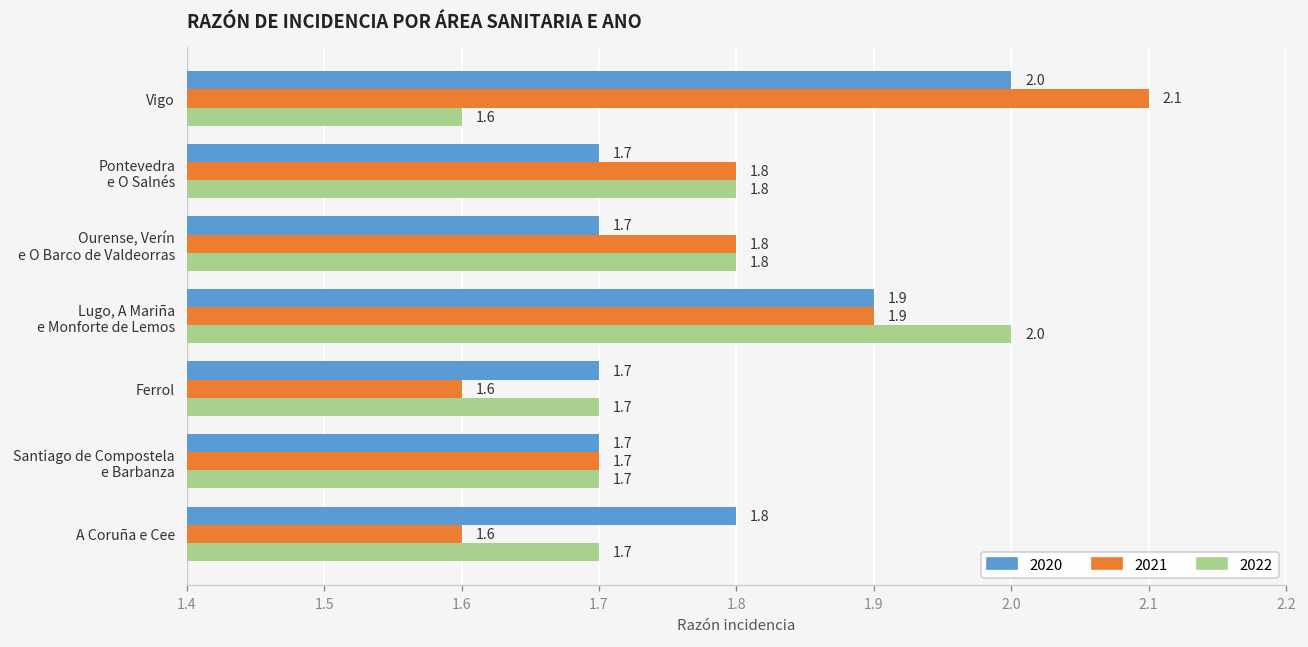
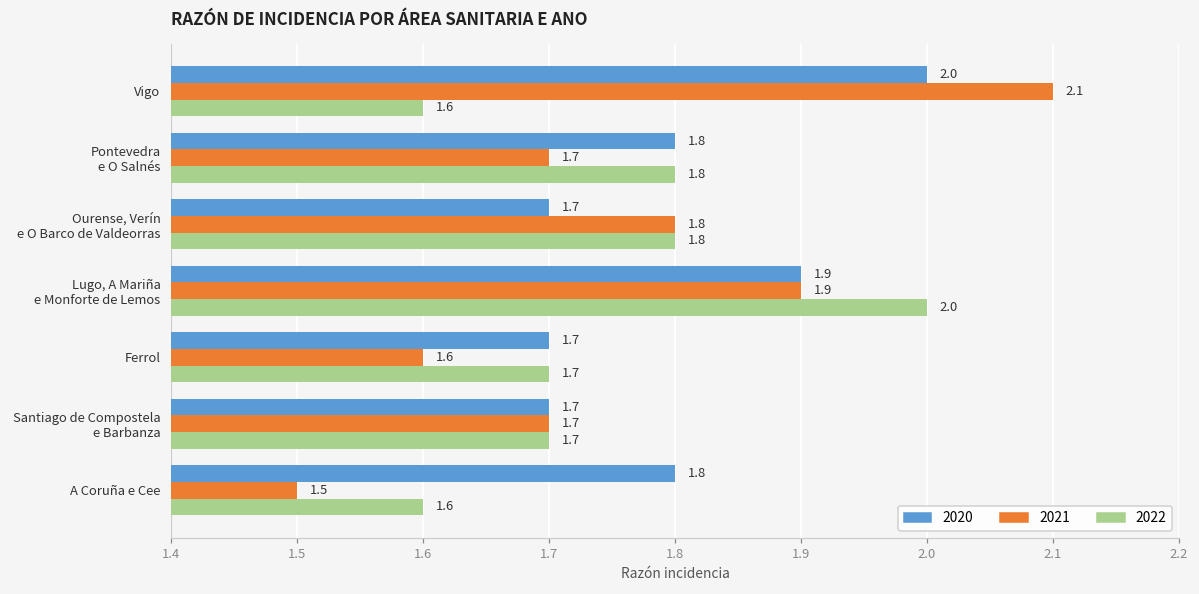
  {
    "2020": {
      "Vigo": 2.0,
-     "Pontevedra e O Salnés": 1.7,
+     "Pontevedra e O Salnés": 1.8,
      "Ourense, Verín e O Barco de Valdeorras": 1.7,
      "Lugo, A Mariña e Monforte de Lemos": 1.9,
      "Ferrol": 1.7,
      "Santiago de Compostela e Barbanza": 1.7,
      "A Coruña e Cee": 1.8
    },
    "2021": {
      "Vigo": 2.1,
-     "Pontevedra e O Salnés": 1.8,
+     "Pontevedra e O Salnés": 1.7,
      "Ourense, Verín e O Barco de Valdeorras": 1.8,
      "Lugo, A Mariña e Monforte de Lemos": 1.9,
      "Ferrol": 1.6,
      "Santiago de Compostela e Barbanza": 1.7,
-     "A Coruña e Cee": 1.6
+     "A Coruña e Cee": 1.5
    },
    "2022": {
      "Vigo": 1.6,
      "Pontevedra e O Salnés": 1.8,
      "Ourense, Verín e O Barco de Valdeorras": 1.8,
      "Lugo, A Mariña e Monforte de Lemos": 2.0,
      "Ferrol": 1.7,
      "Santiago de Compostela e Barbanza": 1.7,
-     "A Coruña e Cee": 1.7
+     "A Coruña e Cee": 1.6
    }
  }
